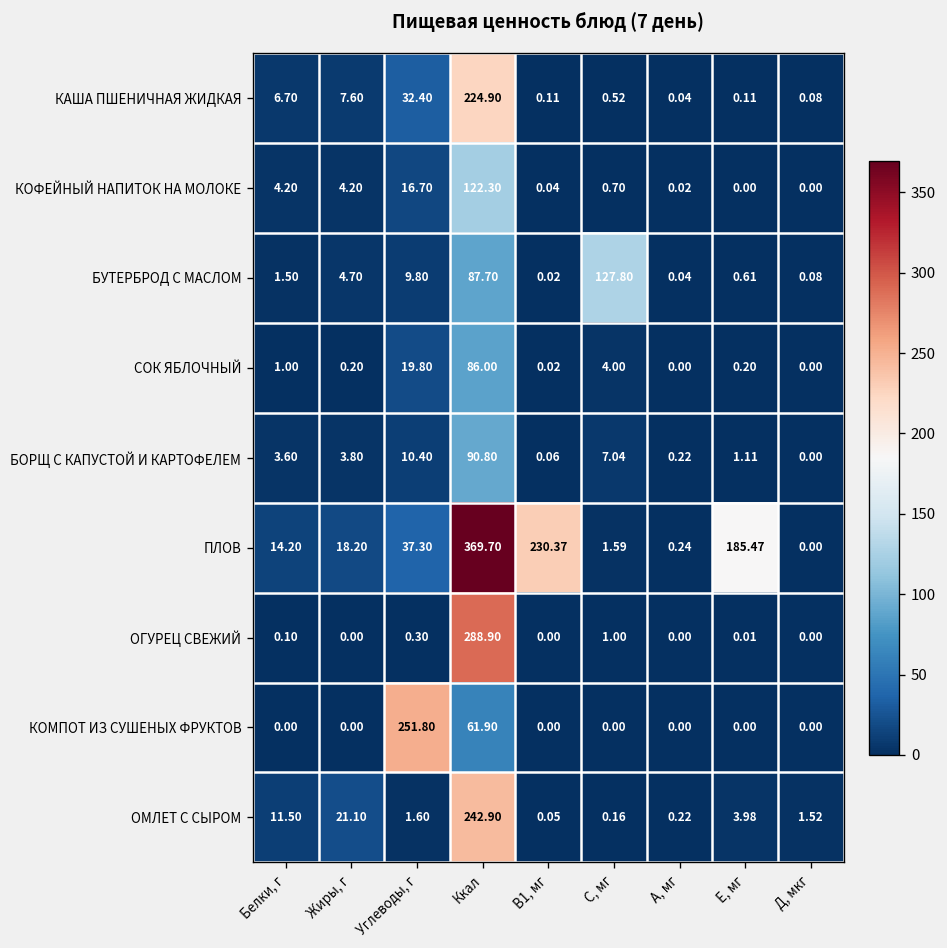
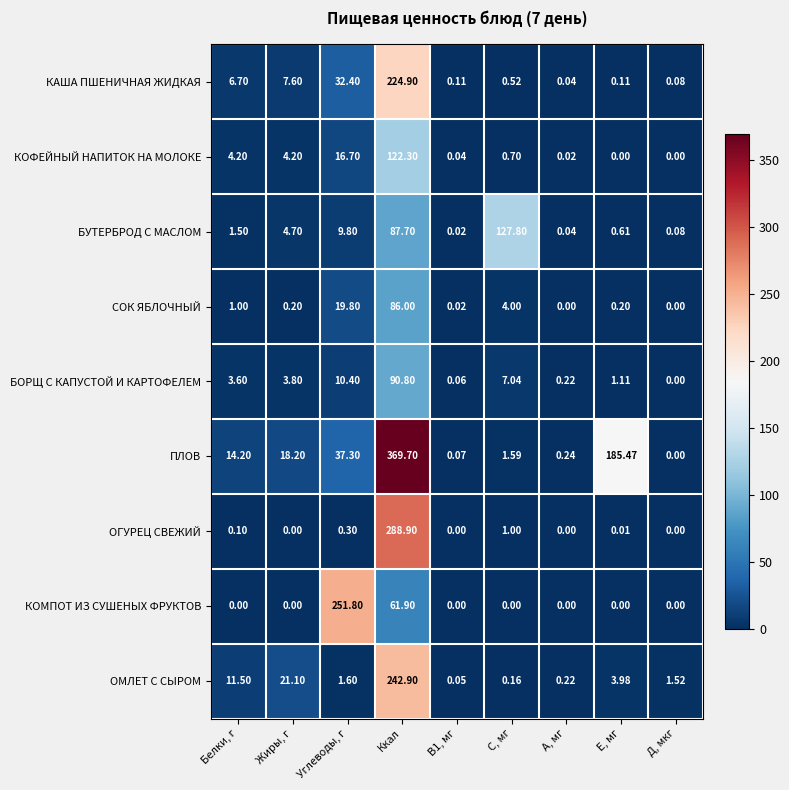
  {
    "КАША ПШЕНИЧНАЯ ЖИДКАЯ": {
      "Белки, г": 6.70,
      "Жиры, г": 7.60,
      "Углеводы, г": 32.40,
      "Ккал": 224.90,
      "В1, мг": 0.11,
      "С, мг": 0.52,
      "А, мг": 0.04,
      "E, мг": 0.11,
      "Д, мкг": 0.08
    },
    "КОФЕЙНЫЙ НАПИТОК НА МОЛОКЕ": {
      "Белки, г": 4.20,
      "Жиры, г": 4.20,
      "Углеводы, г": 16.70,
      "Ккал": 122.30,
      "В1, мг": 0.04,
      "С, мг": 0.70,
      "А, мг": 0.02,
      "E, мг": 0.00,
      "Д, мкг": 0.00
    },
    "БУТЕРБРОД С МАСЛОМ": {
      "Белки, г": 1.50,
      "Жиры, г": 4.70,
      "Углеводы, г": 9.80,
      "Ккал": 87.70,
      "В1, мг": 0.02,
      "С, мг": 127.80,
      "А, мг": 0.04,
      "E, мг": 0.61,
      "Д, мкг": 0.08
    },
    "СОК ЯБЛОЧНЫЙ": {
      "Белки, г": 1.00,
      "Жиры, г": 0.20,
      "Углеводы, г": 19.80,
      "Ккал": 86.00,
      "В1, мг": 0.02,
      "С, мг": 4.00,
      "А, мг": 0.00,
      "E, мг": 0.20,
      "Д, мкг": 0.00
    },
    "БОРЩ С КАПУСТОЙ И КАРТОФЕЛЕМ": {
      "Белки, г": 3.60,
      "Жиры, г": 3.80,
      "Углеводы, г": 10.40,
      "Ккал": 90.80,
      "В1, мг": 0.06,
      "С, мг": 7.04,
      "А, мг": 0.22,
      "E, мг": 1.11,
      "Д, мкг": 0.00
    },
    "ПЛОВ": {
      "Белки, г": 14.20,
      "Жиры, г": 18.20,
      "Углеводы, г": 37.30,
      "Ккал": 369.70,
-     "В1, мг": 230.37,
+     "В1, мг": 0.07,
      "С, мг": 1.59,
      "А, мг": 0.24,
      "E, мг": 185.47,
      "Д, мкг": 0.00
    },
    "ОГУРЕЦ СВЕЖИЙ": {
      "Белки, г": 0.10,
      "Жиры, г": 0.00,
      "Углеводы, г": 0.30,
      "Ккал": 288.90,
      "В1, мг": 0.00,
      "С, мг": 1.00,
      "А, мг": 0.00,
      "E, мг": 0.01,
      "Д, мкг": 0.00
    },
    "КОМПОТ ИЗ СУШЕНЫХ ФРУКТОВ": {
      "Белки, г": 0.00,
      "Жиры, г": 0.00,
      "Углеводы, г": 251.80,
      "Ккал": 61.90,
      "В1, мг": 0.00,
      "С, мг": 0.00,
      "А, мг": 0.00,
      "E, мг": 0.00,
      "Д, мкг": 0.00
    },
    "ОМЛЕТ С СЫРОМ": {
      "Белки, г": 11.50,
      "Жиры, г": 21.10,
      "Углеводы, г": 1.60,
      "Ккал": 242.90,
      "В1, мг": 0.05,
      "С, мг": 0.16,
      "А, мг": 0.22,
      "E, мг": 3.98,
      "Д, мкг": 1.52
    }
  }
